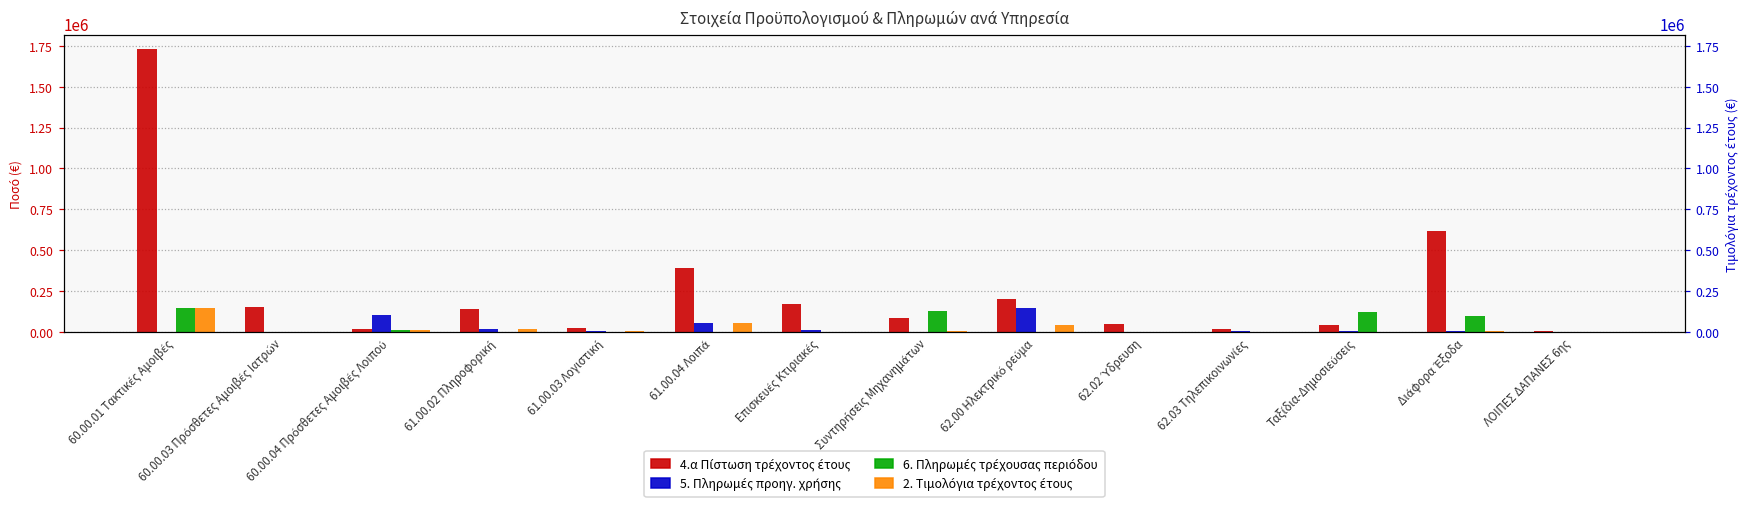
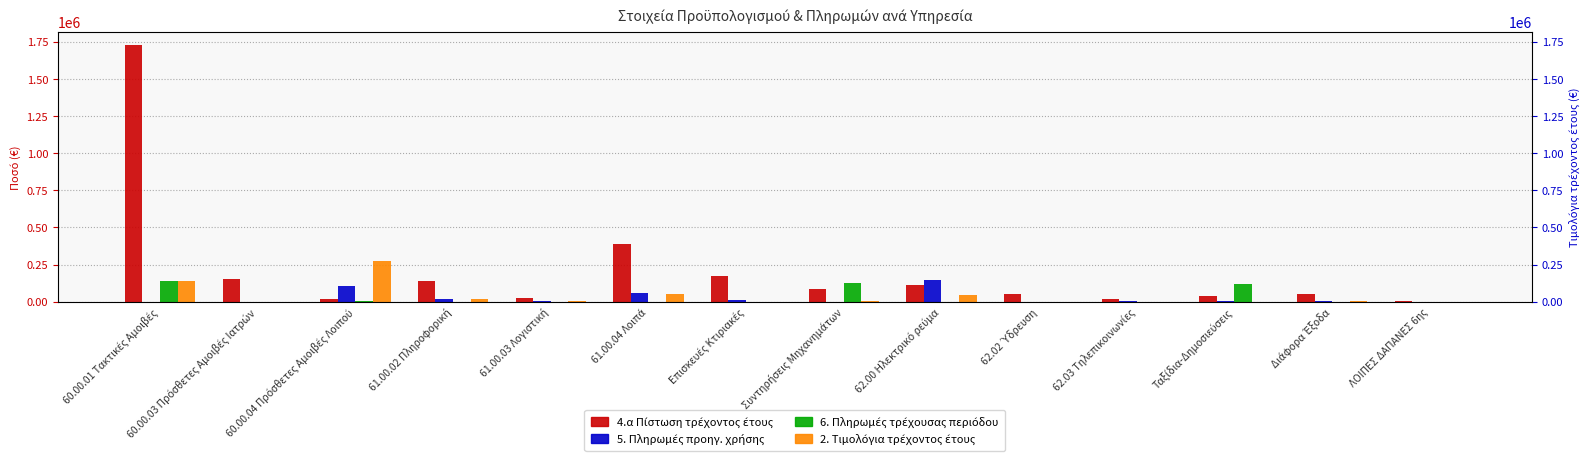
  {
    "4.α Πίστωση τρέχοντος έτους": {
      "60.00.01 Τακτικές Αμοιβές": 1730000,
      "60.00.03 Πρόσθετες Αμοιβές Ιατρών": 150000,
      "60.00.04 Πρόσθετες Αμοιβές Λοιπού": 20000,
      "61.00.02 Πληροφορική": 140000,
      "61.00.03 Λογιστική": 20000,
      "61.00.04 Λοιπά": 390000,
      "Επισκευές Κτιριακές": 170000,
      "Συντηρήσεις Μηχανημάτων": 80000,
-     "62.00 Ηλεκτρικό ρεύμα": 200000,
+     "62.00 Ηλεκτρικό ρεύμα": 110000,
      "62.02 Ύδρευση": 50000,
      "Ταξίδια-Δημοσιεύσεις": 40000,
-     "Διάφορα Έξοδα": 610000
+     "Διάφορα Έξοδα": 60000
    },
    "5. Πληρωμές προηγ. χρήσης": {
      "60.00.03 Πρόσθετες Αμοιβές Ιατρών": 0,
      "60.00.04 Πρόσθετες Αμοιβές Λοιπού": 110000,
      "61.00.02 Πληροφορική": 20000,
      "61.00.04 Λοιπά": 60000,
      "62.00 Ηλεκτρικό ρεύμα": 140000,
      "62.02 Ύδρευση": 0,
      "ΛΟΙΠΕΣ ΔΑΠΑΝΕΣ 6ης": 0
    },
    "6. Πληρωμές τρέχουσας περιόδου": {
      "60.00.01 Τακτικές Αμοιβές": 140000,
      "60.00.03 Πρόσθετες Αμοιβές Ιατρών": 0,
      "61.00.02 Πληροφορική": 0,
      "61.00.03 Λογιστική": 0,
      "61.00.04 Λοιπά": 0,
      "Επισκευές Κτιριακές": 0,
      "Συντηρήσεις Μηχανημάτων": 130000,
      "62.00 Ηλεκτρικό ρεύμα": 0,
      "62.02 Ύδρευση": 0,
      "Ταξίδια-Δημοσιεύσεις": 120000,
-     "Διάφορα Έξοδα": 100000
+     "Διάφορα Έξοδα": 0
    },
    "2. Τιμολόγια τρέχοντος έτους": {
      "60.00.01 Τακτικές Αμοιβές": 140000,
      "60.00.03 Πρόσθετες Αμοιβές Ιατρών": 0,
-     "60.00.04 Πρόσθετες Αμοιβές Λοιπού": 10000,
+     "60.00.04 Πρόσθετες Αμοιβές Λοιπού": 270000,
      "61.00.04 Λοιπά": 50000,
      "62.00 Ηλεκτρικό ρεύμα": 40000,
      "62.02 Ύδρευση": 0
    }
  }
